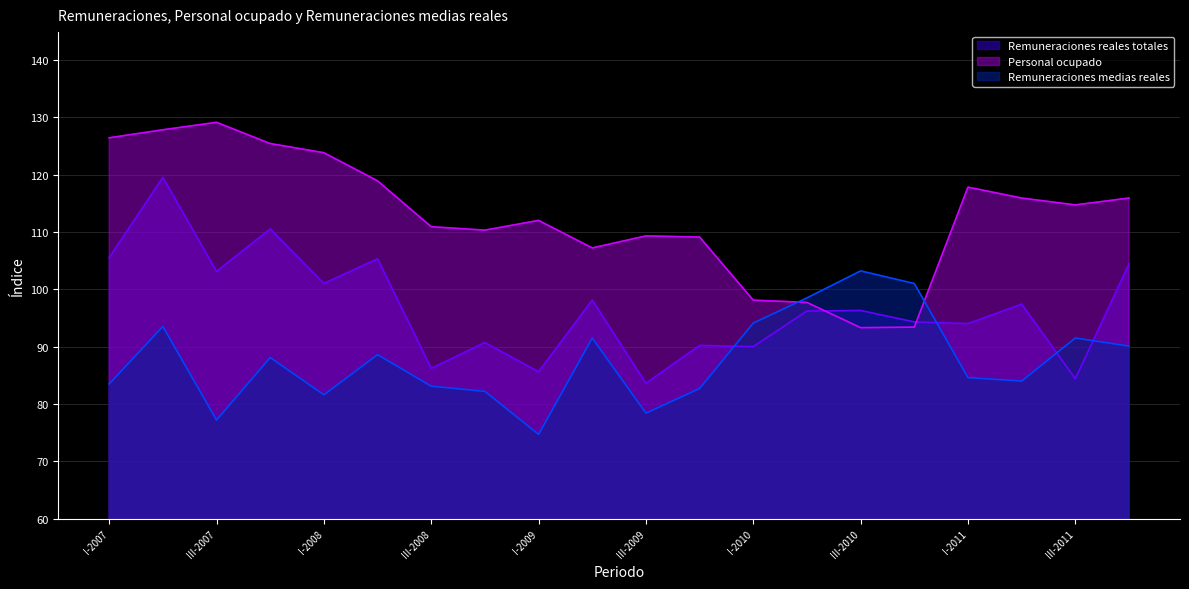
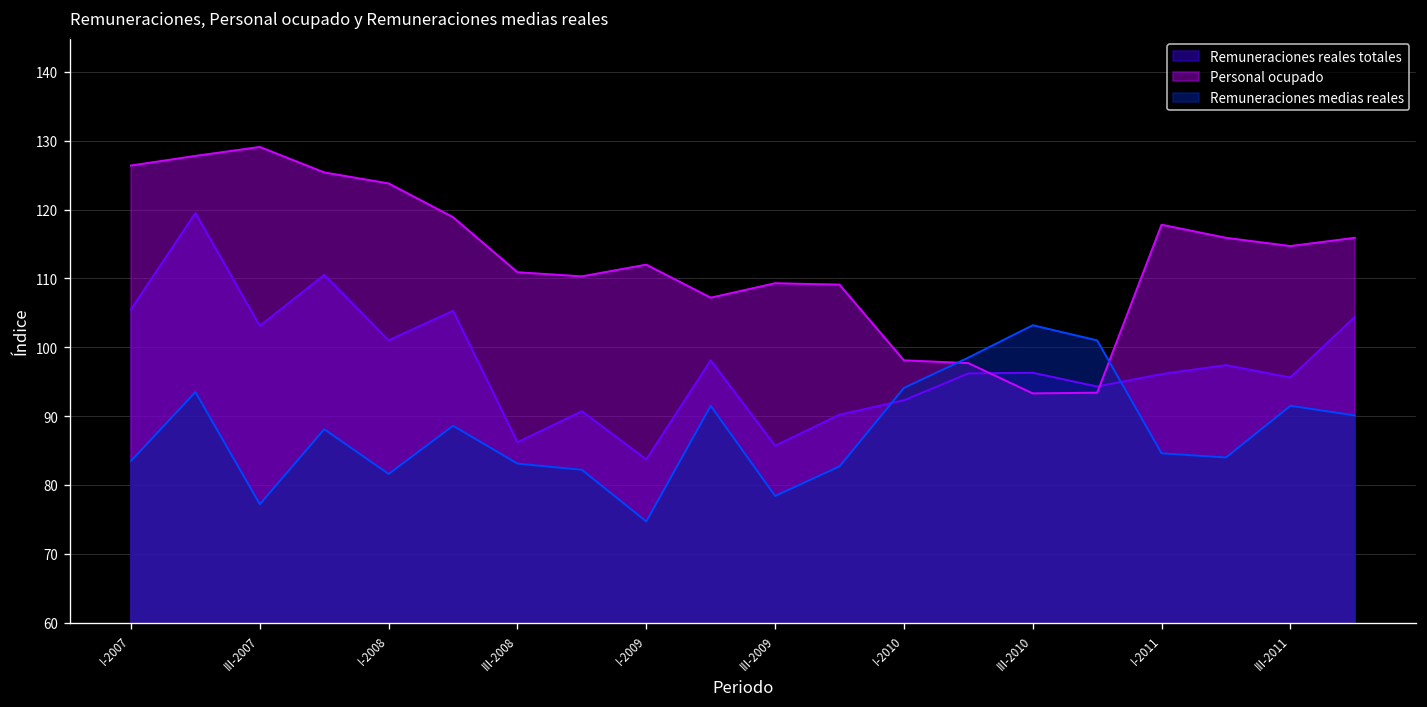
  {
    "Remuneraciones reales totales": {
      "I-2007": 106,
      "III-2007": 103,
      "I-2008": 101,
      "III-2008": 86,
-     "I-2009": 86,
-     "III-2009": 84,
-     "I-2010": 90,
+     "I-2009": 84,
+     "III-2009": 86,
+     "I-2010": 92,
      "III-2010": 96,
-     "I-2011": 94,
-     "III-2011": 84
+     "I-2011": 96,
+     "III-2011": 96
    },
    "Personal ocupado": {
      "I-2007": 126,
      "III-2007": 129,
      "I-2008": 124,
      "III-2008": 111,
      "I-2009": 112,
      "III-2009": 109,
      "I-2010": 98,
      "III-2010": 93,
      "I-2011": 118,
      "III-2011": 115
    },
    "Remuneraciones medias reales": {
      "I-2007": 84,
      "III-2007": 77,
      "I-2008": 82,
      "III-2008": 83,
      "I-2009": 75,
      "III-2009": 78,
      "I-2010": 94,
      "III-2010": 103,
      "I-2011": 85,
      "III-2011": 92
    }
  }
